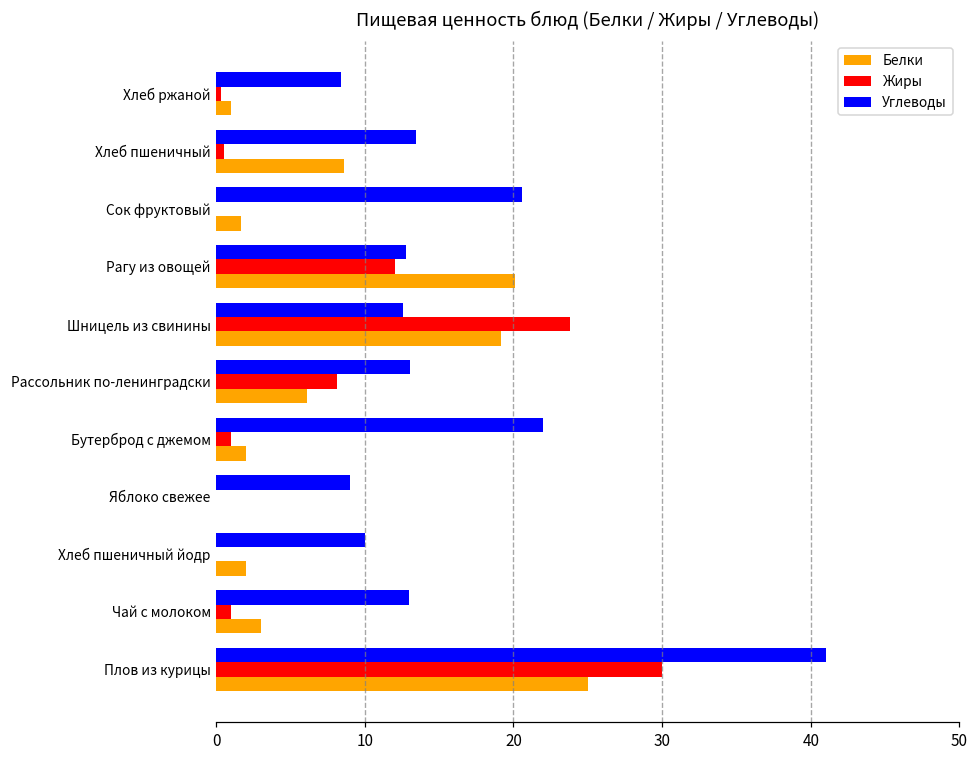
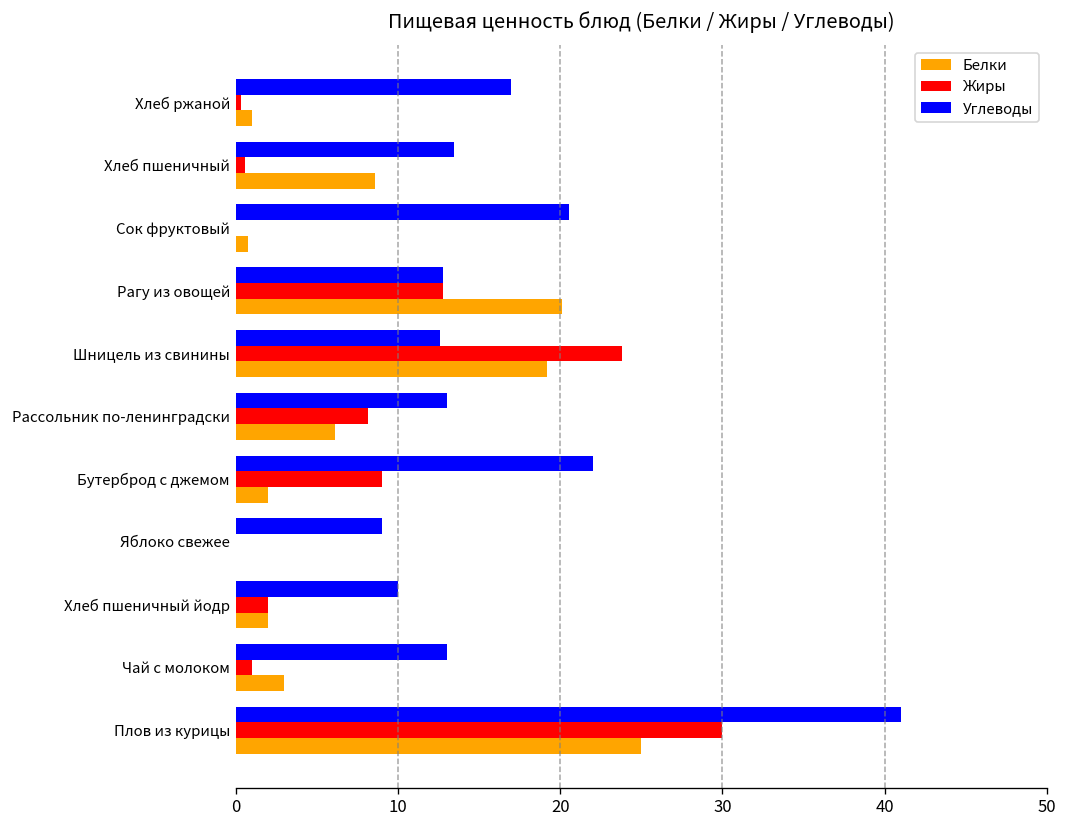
  {
    "Белки": {
      "Хлеб ржаной": 1.0,
      "Хлеб пшеничный": 8.6,
-     "Сок фруктовый": 1.7,
+     "Сок фруктовый": 0.8,
      "Рагу из овощей": 20.1,
      "Шницель из свинины": 19.2,
      "Рассольник по-ленинградски": 6.1,
      "Бутерброд с джемом": 2.0,
      "Яблоко свежее": 0.0,
      "Хлеб пшеничный йодр": 2.0,
      "Чай с молоком": 3.0,
      "Плов из курицы": 25.0
    },
    "Жиры": {
      "Хлеб ржаной": 0.4,
      "Хлеб пшеничный": 0.6,
      "Сок фруктовый": 0.0,
-     "Рагу из овощей": 12.0,
+     "Рагу из овощей": 12.8,
      "Шницель из свинины": 23.8,
      "Рассольник по-ленинградски": 8.2,
-     "Бутерброд с джемом": 1,
+     "Бутерброд с джемом": 9,
      "Яблоко свежее": 0.0,
-     "Хлеб пшеничный йодр": 0,
+     "Хлеб пшеничный йодр": 2,
      "Чай с молоком": 1.0,
      "Плов из курицы": 30.0
    },
    "Углеводы": {
-     "Хлеб ржаной": 8.4,
+     "Хлеб ржаной": 17.0,
      "Хлеб пшеничный": 13.5,
      "Сок фруктовый": 20.6,
      "Рагу из овощей": 12.8,
      "Шницель из свинины": 12.6,
      "Рассольник по-ленинградски": 13.0,
      "Бутерброд с джемом": 22.0,
      "Яблоко свежее": 9.0,
      "Хлеб пшеничный йодр": 10.0,
      "Чай с молоком": 13.0,
      "Плов из курицы": 41.0
    }
  }
